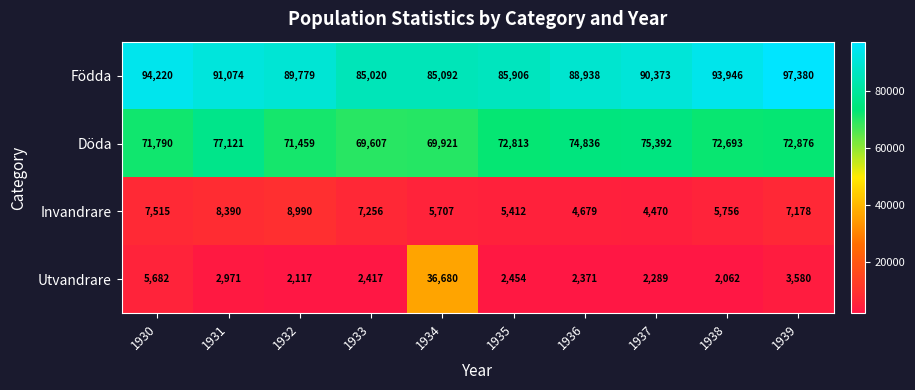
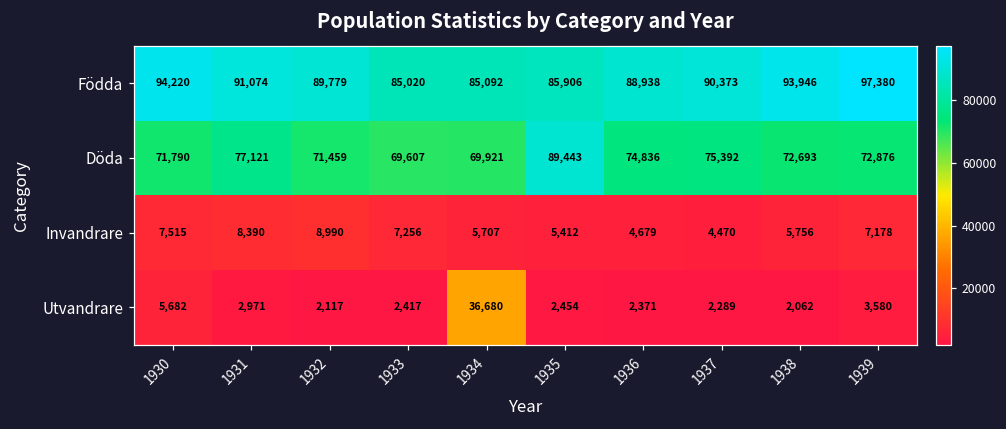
  {
    "Födda": {
      "1930": "94,220",
      "1931": "91,074",
      "1932": "89,779",
      "1933": "85,020",
      "1934": "85,092",
      "1935": "85,906",
      "1936": "88,938",
      "1937": "90,373",
      "1938": "93,946",
      "1939": "97,380"
    },
    "Döda": {
      "1930": "71,790",
      "1931": "77,121",
      "1932": "71,459",
      "1933": "69,607",
      "1934": "69,921",
-     "1935": "72,813",
+     "1935": "89,443",
      "1936": "74,836",
      "1937": "75,392",
      "1938": "72,693",
      "1939": "72,876"
    },
    "Invandrare": {
      "1930": "7,515",
      "1931": "8,390",
      "1932": "8,990",
      "1933": "7,256",
      "1934": "5,707",
      "1935": "5,412",
      "1936": "4,679",
      "1937": "4,470",
      "1938": "5,756",
      "1939": "7,178"
    },
    "Utvandrare": {
      "1930": "5,682",
      "1931": "2,971",
      "1932": "2,117",
      "1933": "2,417",
      "1934": "36,680",
      "1935": "2,454",
      "1936": "2,371",
      "1937": "2,289",
      "1938": "2,062",
      "1939": "3,580"
    }
  }
